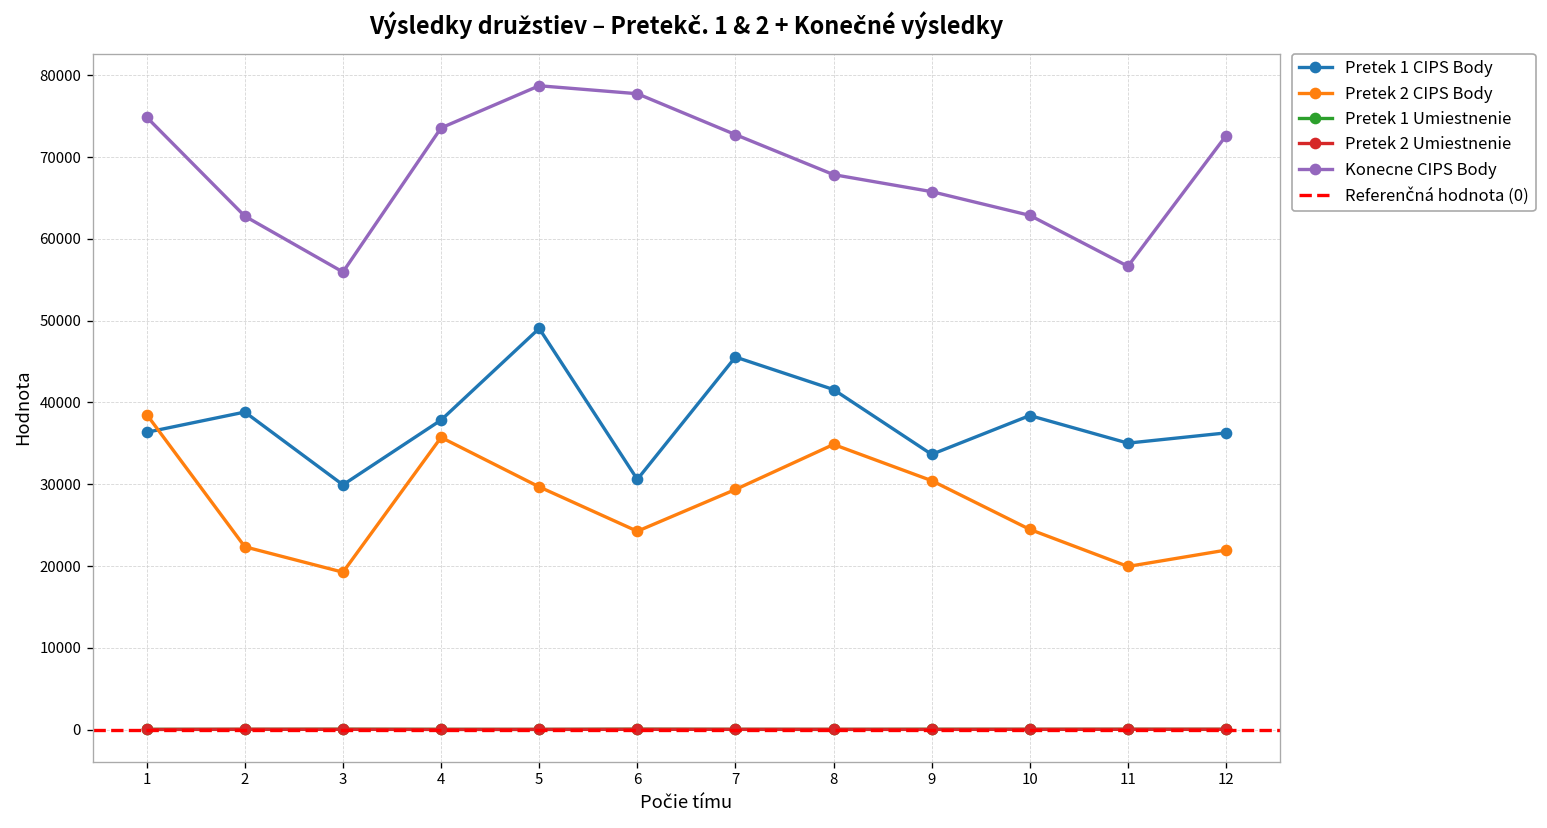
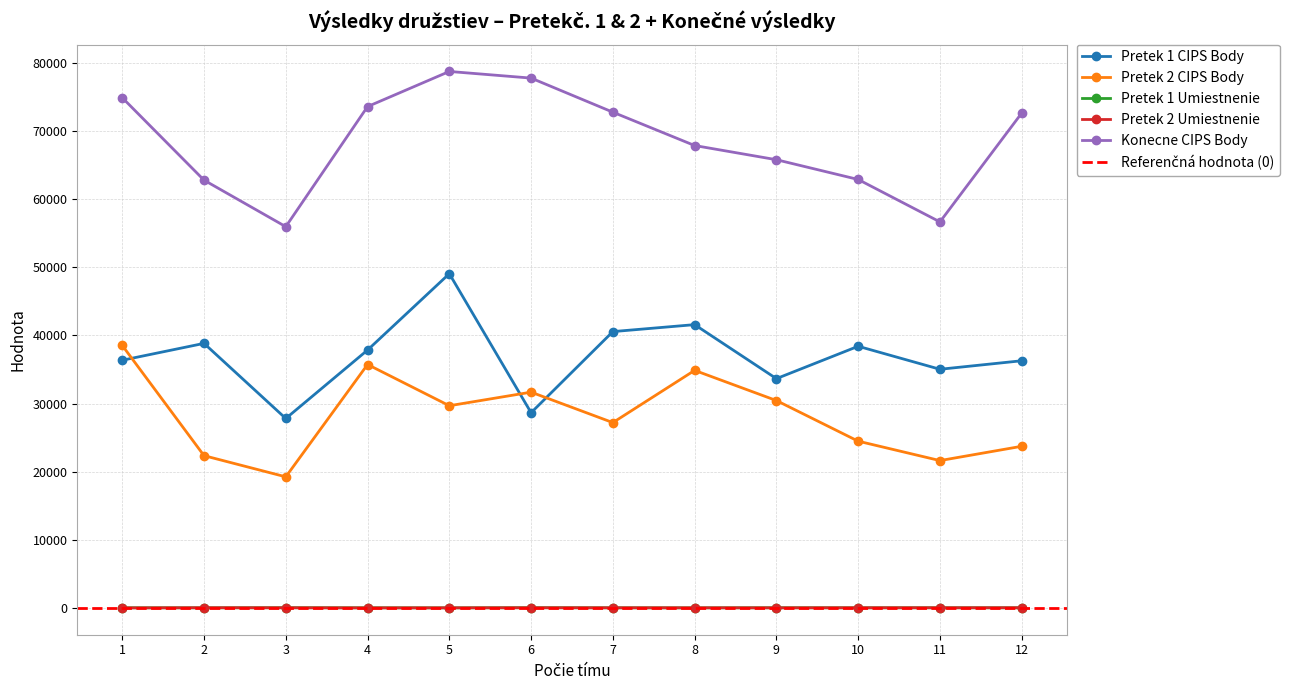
  {
    "Pretek 1 CIPS Body": {
      "1": 36000,
      "2": 39000,
-     "3": 30000,
+     "3": 28000,
      "4": 38000,
      "5": 49000,
-     "6": 31000,
-     "7": 46000,
+     "6": 29000,
+     "7": 41000,
      "8": 42000,
      "9": 34000,
      "10": 38000,
      "11": 35000,
      "12": 36000
    },
    "Pretek 2 CIPS Body": {
      "1": 39000,
      "2": 22000,
      "3": 19000,
      "4": 36000,
      "5": 30000,
-     "6": 24000,
-     "7": 29000,
+     "6": 32000,
+     "7": 27000,
      "8": 35000,
      "9": 30000,
      "10": 24000,
-     "11": 20000,
-     "12": 22000
+     "11": 22000,
+     "12": 24000
    },
    "Pretek 2 Umiestnenie": {
      "1": 0,
      "2": 0,
      "3": 0,
      "4": 0,
      "5": 0,
      "6": 0,
      "7": 0,
      "8": 0,
      "9": 0,
      "10": 0,
      "11": 0,
      "12": 0
    },
    "Konecne CIPS Body": {
      "1": 75000,
      "2": 63000,
      "3": 56000,
      "4": 74000,
      "5": 79000,
      "6": 78000,
      "7": 73000,
      "8": 68000,
      "9": 66000,
      "10": 63000,
      "11": 57000,
      "12": 73000
    }
  }
